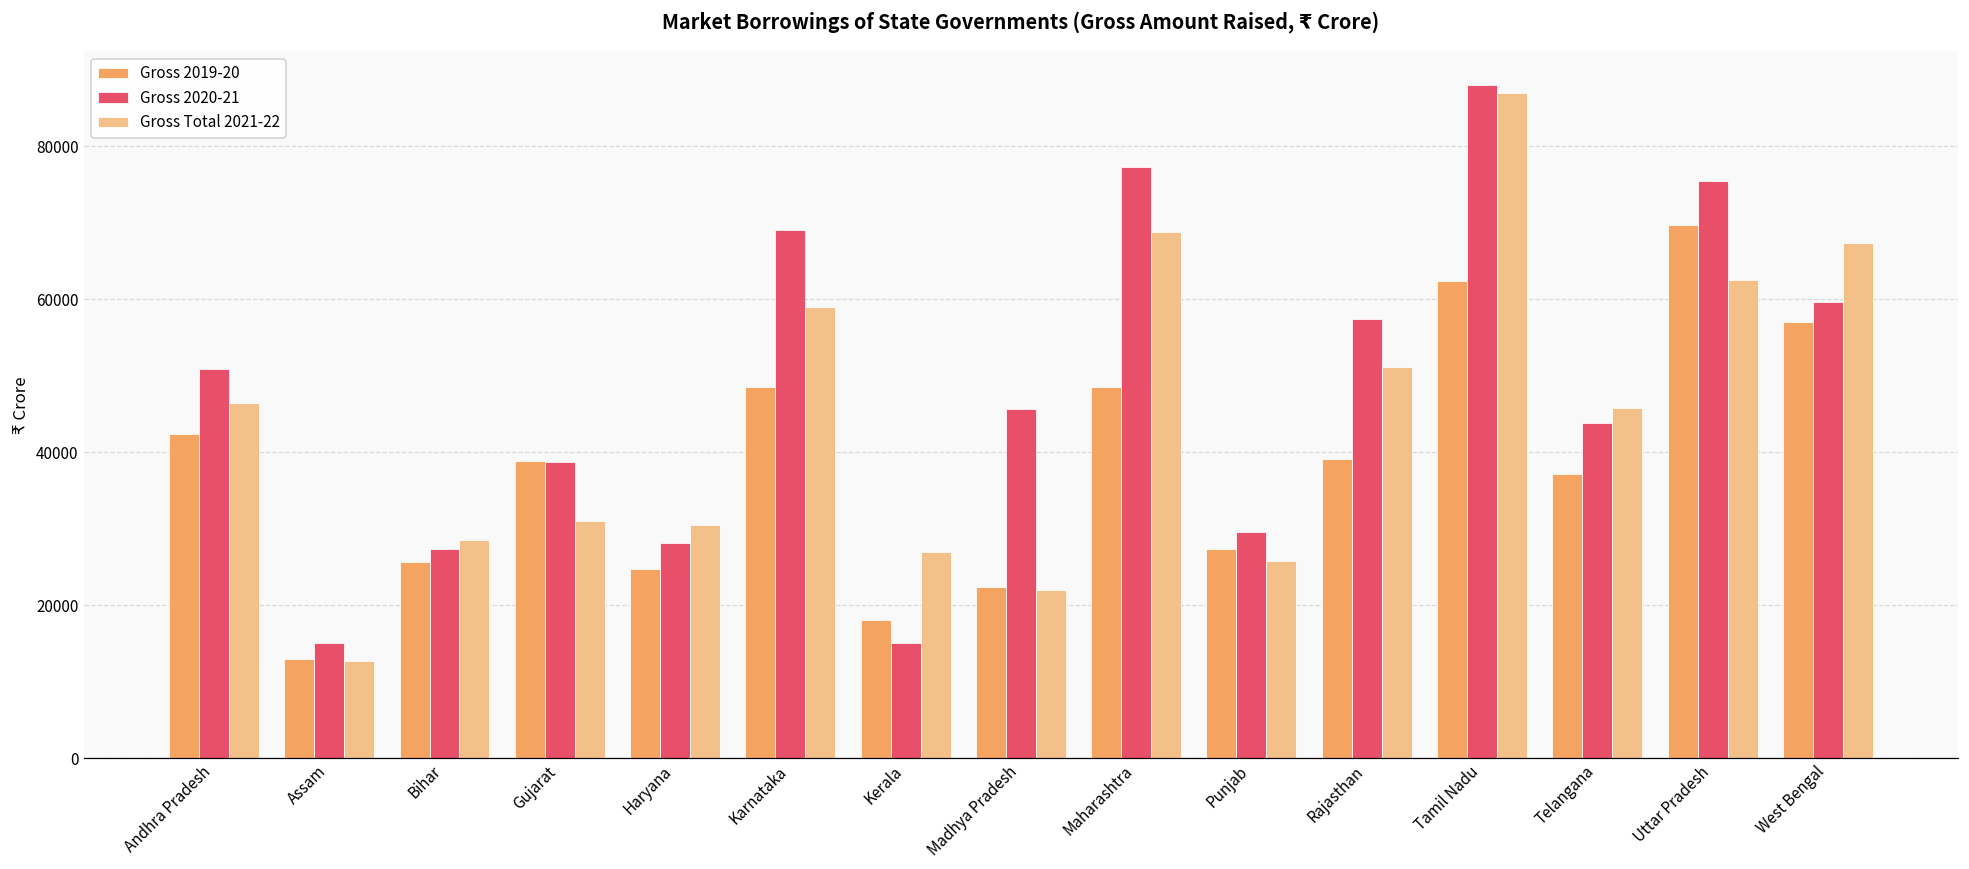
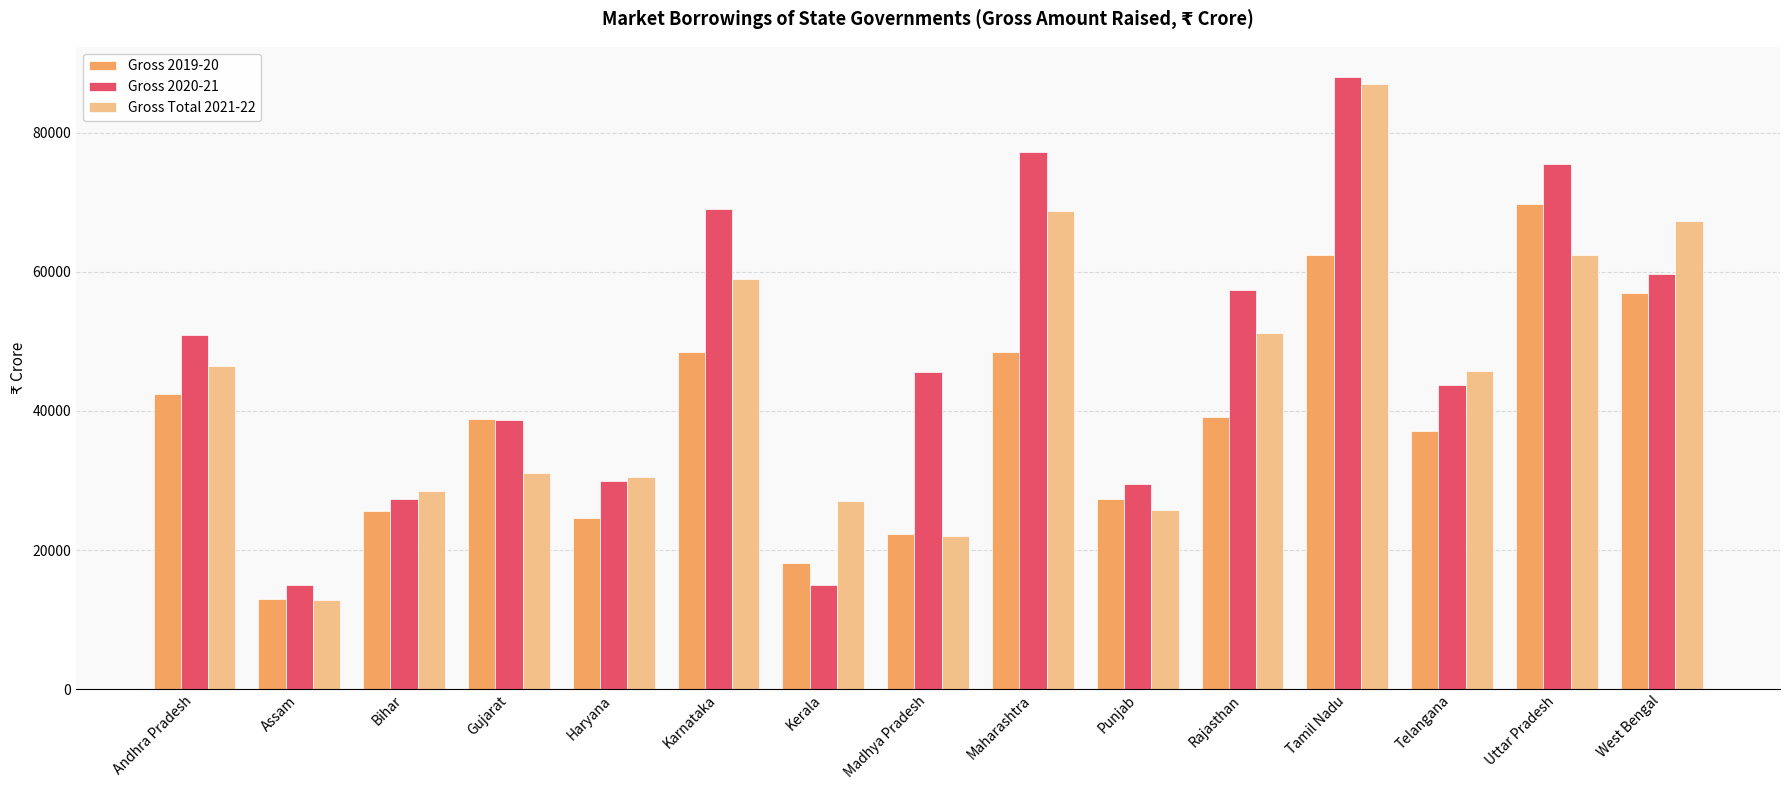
  {
    "Gross 2020-21": {
      "Andhra Pradesh": 51000,
      "Assam": 15000,
      "Bihar": 27000,
      "Gujarat": 39000,
-     "Haryana": 28000,
+     "Haryana": 30000,
      "Karnataka": 69000,
      "Kerala": 15000,
      "Madhya Pradesh": 46000,
      "Maharashtra": 77000,
      "Punjab": 30000,
      "Rajasthan": 57000,
      "Tamil Nadu": 88000,
      "Telangana": 44000,
      "Uttar Pradesh": 76000,
      "West Bengal": 60000
    }
  }
